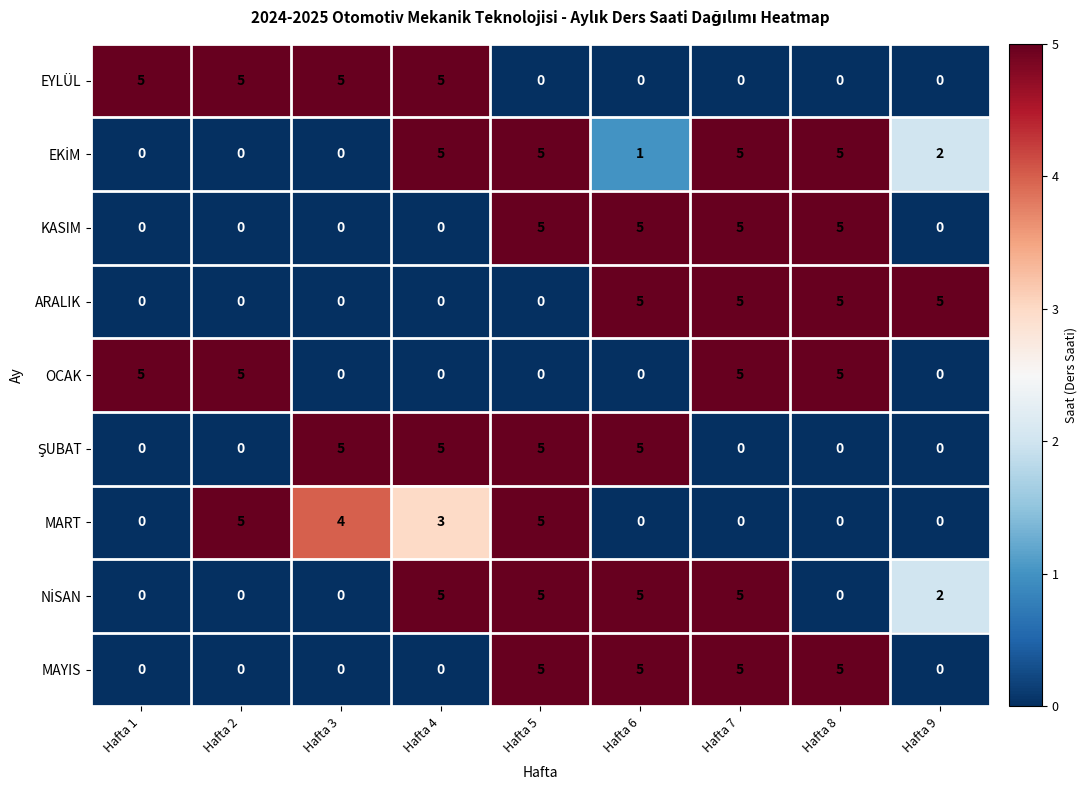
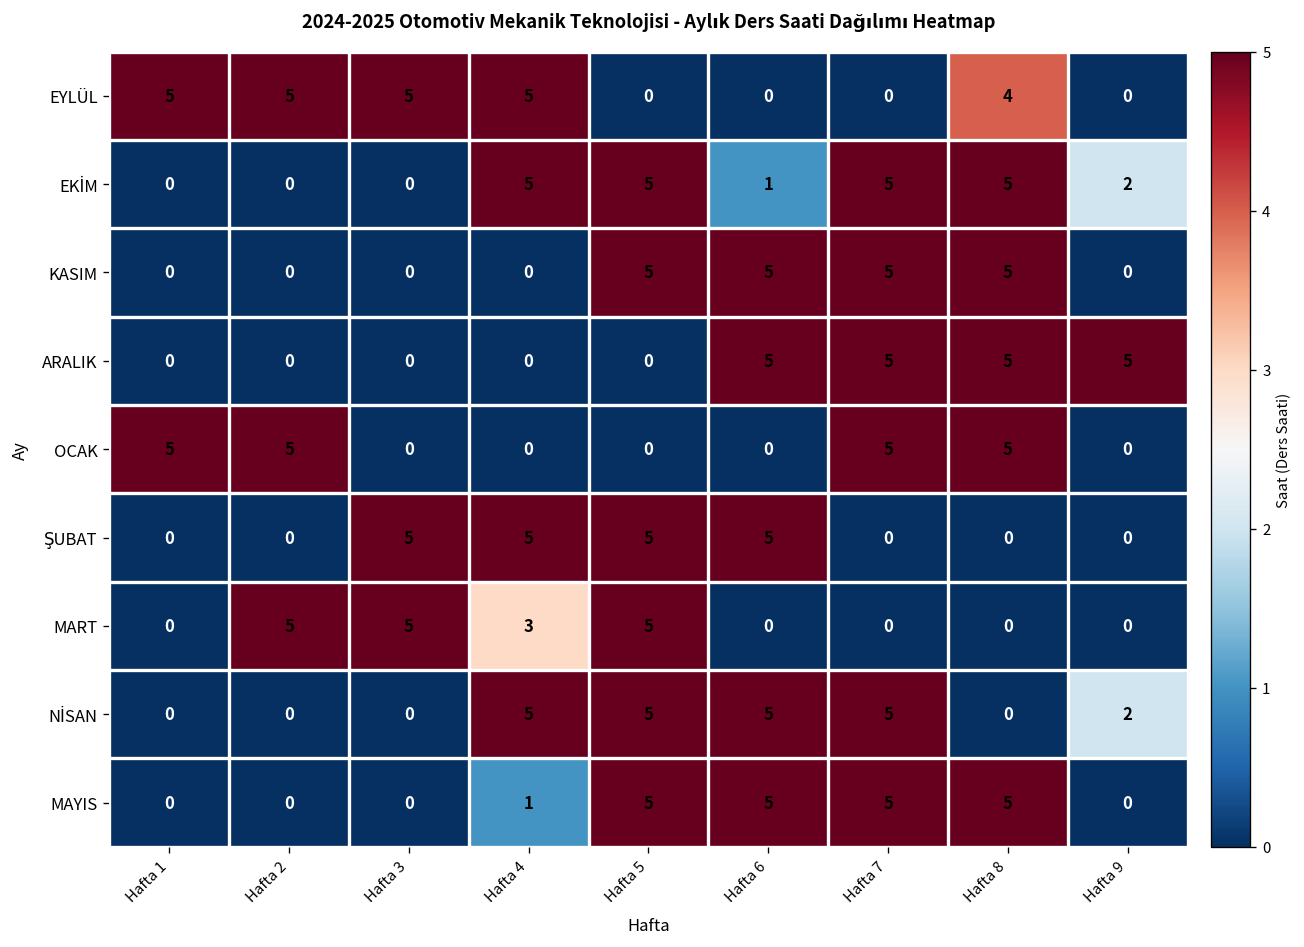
  {
    "EYLÜL": {
      "Hafta 1": 5,
      "Hafta 2": 5,
      "Hafta 3": 5,
      "Hafta 4": 5,
      "Hafta 5": 0,
      "Hafta 6": 0,
      "Hafta 7": 0,
-     "Hafta 8": 0,
+     "Hafta 8": 4,
      "Hafta 9": 0
    },
    "EKİM": {
      "Hafta 1": 0,
      "Hafta 2": 0,
      "Hafta 3": 0,
      "Hafta 4": 5,
      "Hafta 5": 5,
      "Hafta 6": 1,
      "Hafta 7": 5,
      "Hafta 8": 5,
      "Hafta 9": 2
    },
    "KASIM": {
      "Hafta 1": 0,
      "Hafta 2": 0,
      "Hafta 3": 0,
      "Hafta 4": 0,
      "Hafta 5": 5,
      "Hafta 6": 5,
      "Hafta 7": 5,
      "Hafta 8": 5,
      "Hafta 9": 0
    },
    "ARALIK": {
      "Hafta 1": 0,
      "Hafta 2": 0,
      "Hafta 3": 0,
      "Hafta 4": 0,
      "Hafta 5": 0,
      "Hafta 6": 5,
      "Hafta 7": 5,
      "Hafta 8": 5,
      "Hafta 9": 5
    },
    "OCAK": {
      "Hafta 1": 5,
      "Hafta 2": 5,
      "Hafta 3": 0,
      "Hafta 4": 0,
      "Hafta 5": 0,
      "Hafta 6": 0,
      "Hafta 7": 5,
      "Hafta 8": 5,
      "Hafta 9": 0
    },
    "ŞUBAT": {
      "Hafta 1": 0,
      "Hafta 2": 0,
      "Hafta 3": 5,
      "Hafta 4": 5,
      "Hafta 5": 5,
      "Hafta 6": 5,
      "Hafta 7": 0,
      "Hafta 8": 0,
      "Hafta 9": 0
    },
    "MART": {
      "Hafta 1": 0,
      "Hafta 2": 5,
-     "Hafta 3": 4,
+     "Hafta 3": 5,
      "Hafta 4": 3,
      "Hafta 5": 5,
      "Hafta 6": 0,
      "Hafta 7": 0,
      "Hafta 8": 0,
      "Hafta 9": 0
    },
    "NİSAN": {
      "Hafta 1": 0,
      "Hafta 2": 0,
      "Hafta 3": 0,
      "Hafta 4": 5,
      "Hafta 5": 5,
      "Hafta 6": 5,
      "Hafta 7": 5,
      "Hafta 8": 0,
      "Hafta 9": 2
    },
    "MAYIS": {
      "Hafta 1": 0,
      "Hafta 2": 0,
      "Hafta 3": 0,
-     "Hafta 4": 0,
+     "Hafta 4": 1,
      "Hafta 5": 5,
      "Hafta 6": 5,
      "Hafta 7": 5,
      "Hafta 8": 5,
      "Hafta 9": 0
    }
  }
